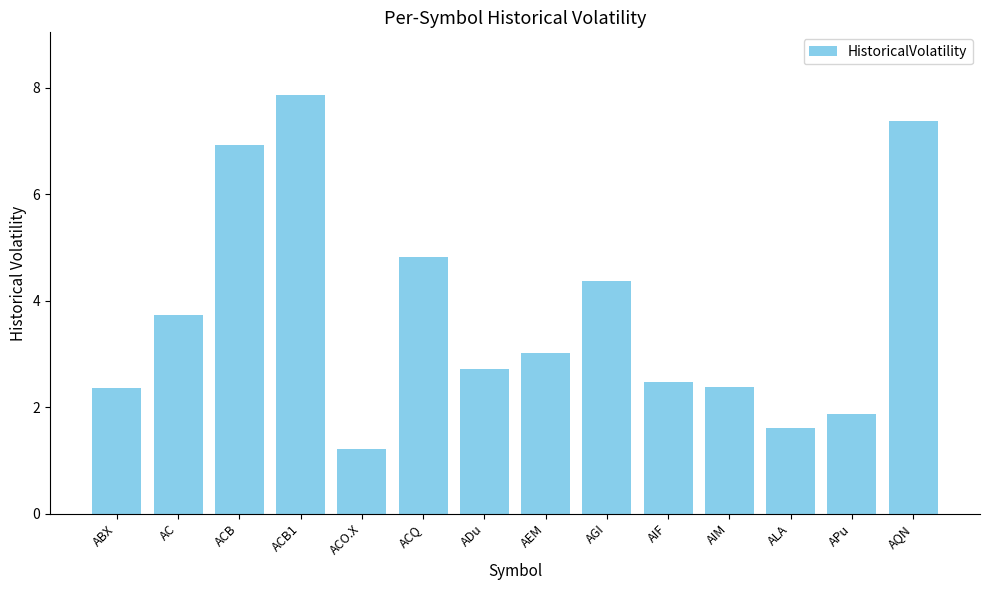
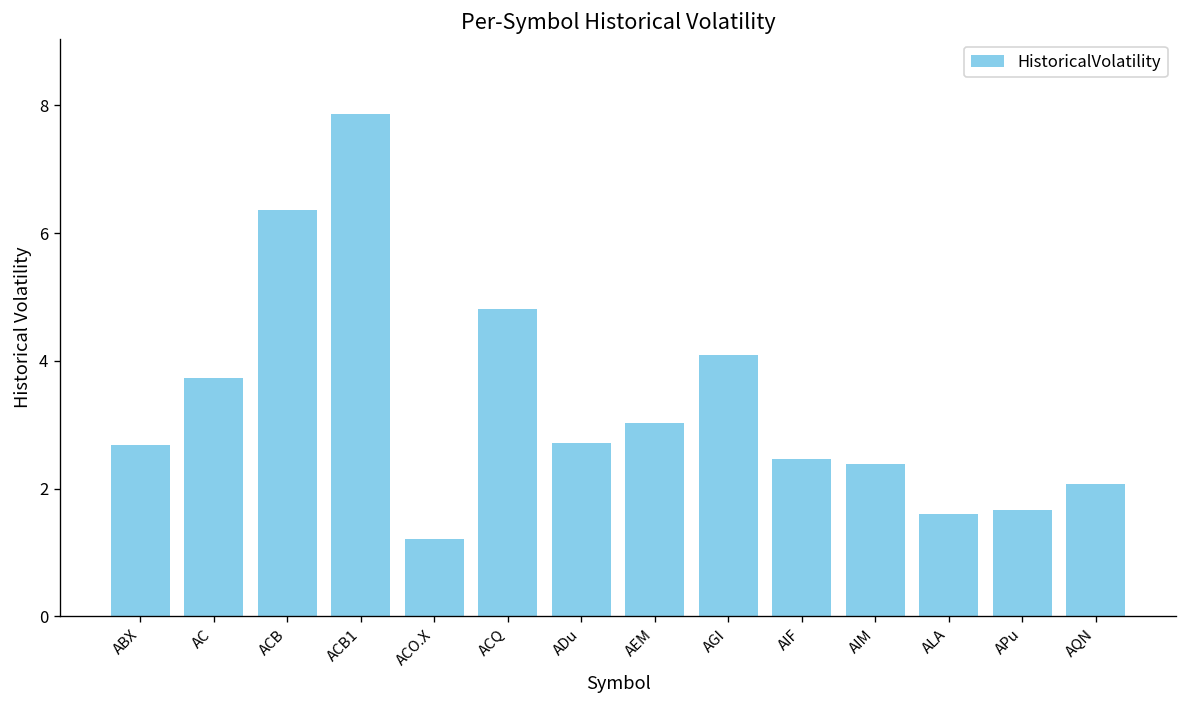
  {
-   "ABX": 2.4,
+   "ABX": 2.7,
    "AC": 3.7,
-   "ACB": 6.9,
+   "ACB": 6.4,
    "ACB1": 7.9,
    "ACO.X": 1.2,
    "ACQ": 4.8,
    "ADu": 2.7,
    "AEM": 3.0,
-   "AGI": 4.4,
+   "AGI": 4.1,
    "AIF": 2.5,
    "AIM": 2.4,
    "ALA": 1.6,
-   "APu": 1.9,
-   "AQN": 7.4
+   "APu": 1.7,
+   "AQN": 2.1
  }
